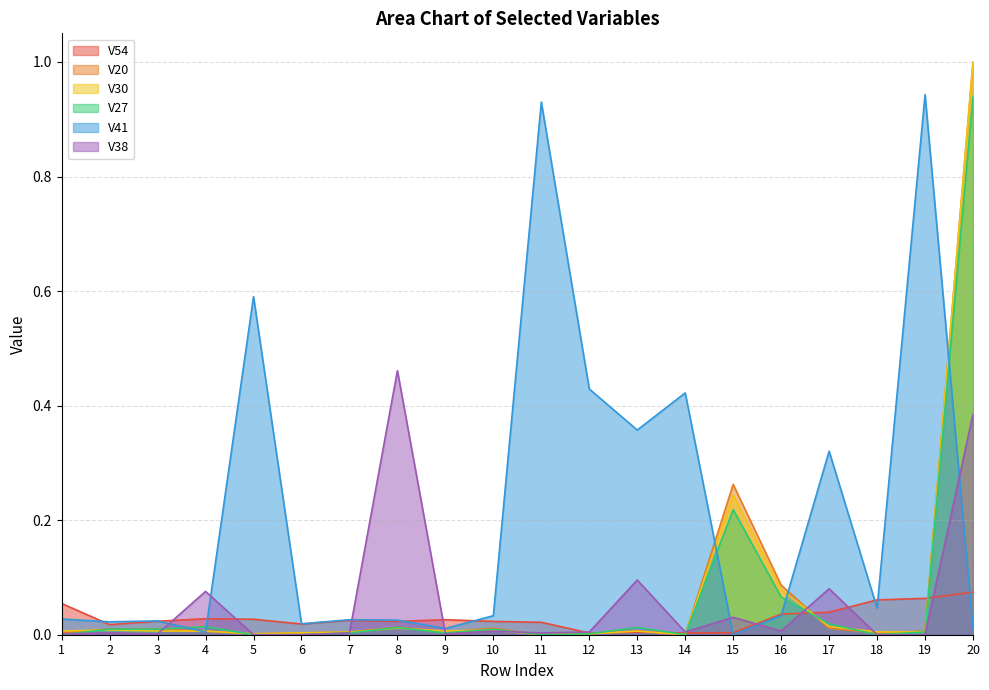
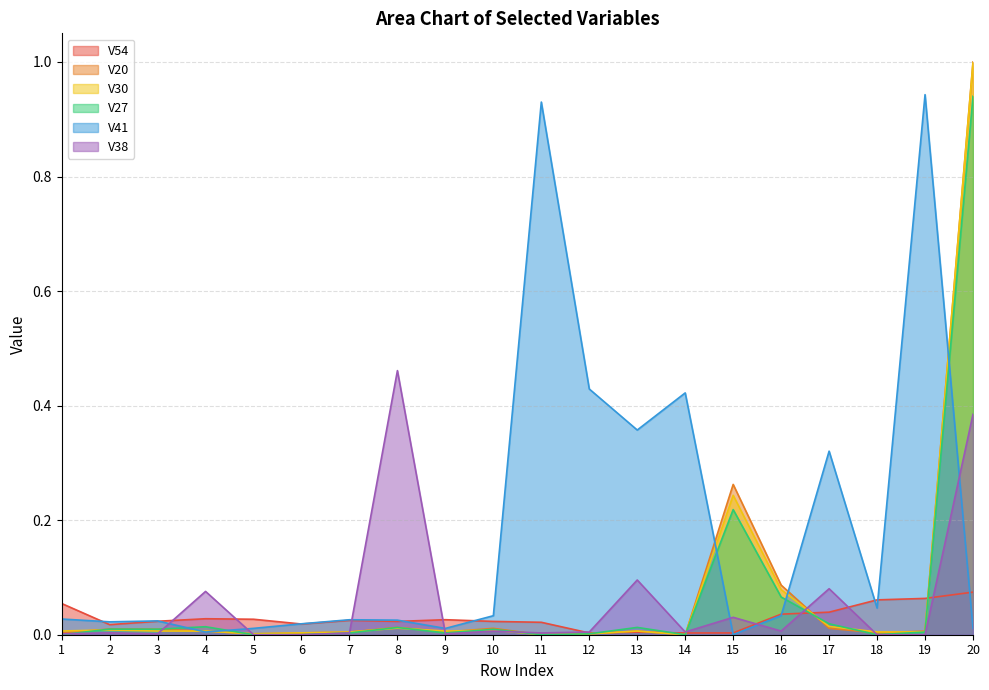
  {
    "V27": {
      "4": 0.01,
      "13": 0.01,
      "15": 0.22,
      "16": 0.07,
      "17": 0.02,
      "20": 0.94
    },
    "V41": {
      "1": 0.03,
      "2": 0.02,
-     "5": 0.59,
+     "5": 0.01,
      "9": 0.01,
      "10": 0.03,
      "11": 0.93,
      "12": 0.43,
      "13": 0.36,
      "14": 0.42,
      "17": 0.32,
      "18": 0.05,
      "19": 0.94,
      "20": 0.01
    },
    "V38": {
      "2": 0.00,
      "3": 0.00,
      "4": 0.08,
      "8": 0.46,
      "13": 0.10,
      "15": 0.03,
      "16": 0.01,
      "17": 0.08,
      "19": 0.00,
      "20": 0.38
    }
  }
